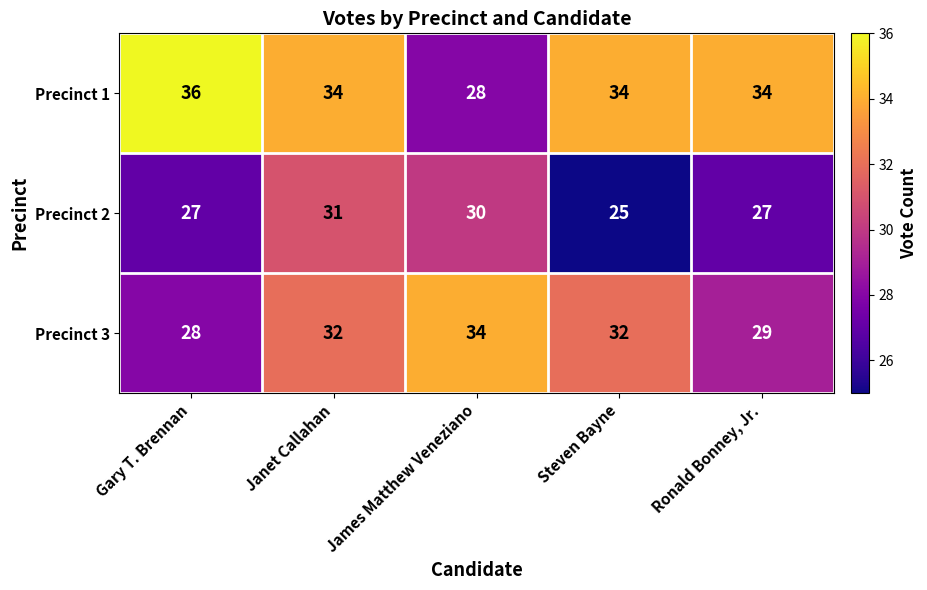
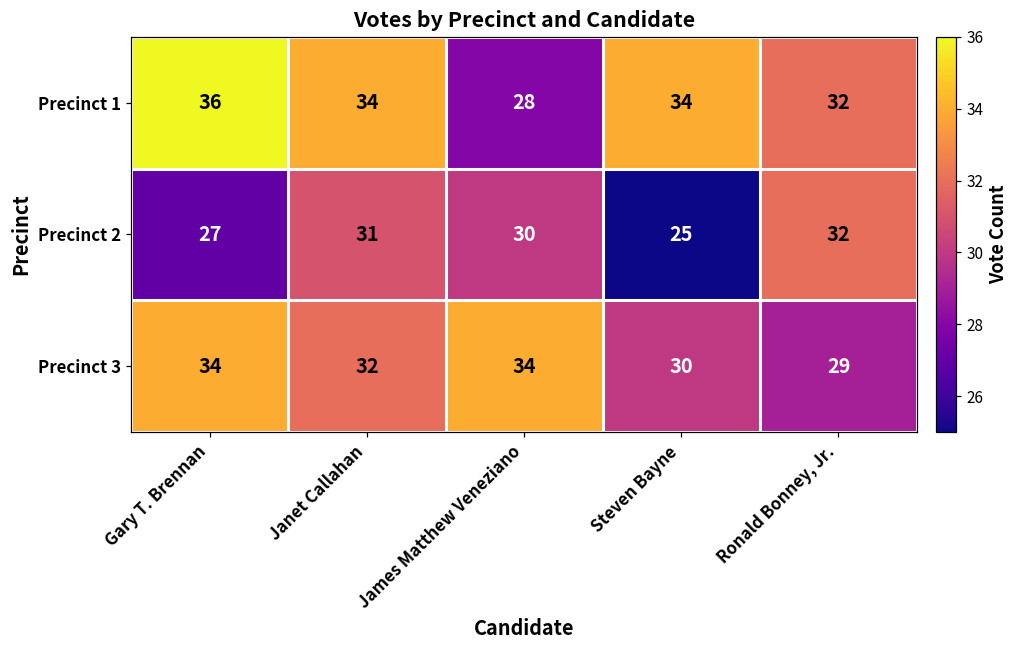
  {
    "Precinct 1": {
      "Gary T. Brennan": 36,
      "Janet Callahan": 34,
      "James Matthew Veneziano": 28,
      "Steven Bayne": 34,
-     "Ronald Bonney, Jr.": 34
+     "Ronald Bonney, Jr.": 32
    },
    "Precinct 2": {
      "Gary T. Brennan": 27,
      "Janet Callahan": 31,
      "James Matthew Veneziano": 30,
      "Steven Bayne": 25,
-     "Ronald Bonney, Jr.": 27
+     "Ronald Bonney, Jr.": 32
    },
    "Precinct 3": {
-     "Gary T. Brennan": 28,
+     "Gary T. Brennan": 34,
      "Janet Callahan": 32,
      "James Matthew Veneziano": 34,
-     "Steven Bayne": 32,
+     "Steven Bayne": 30,
      "Ronald Bonney, Jr.": 29
    }
  }
